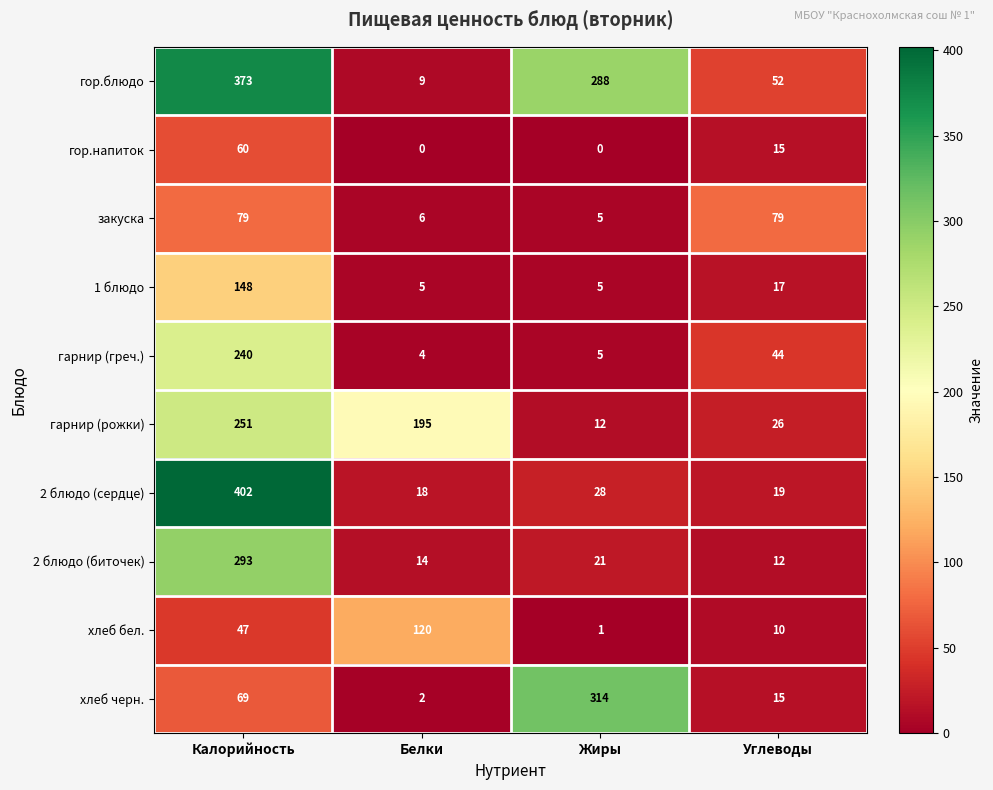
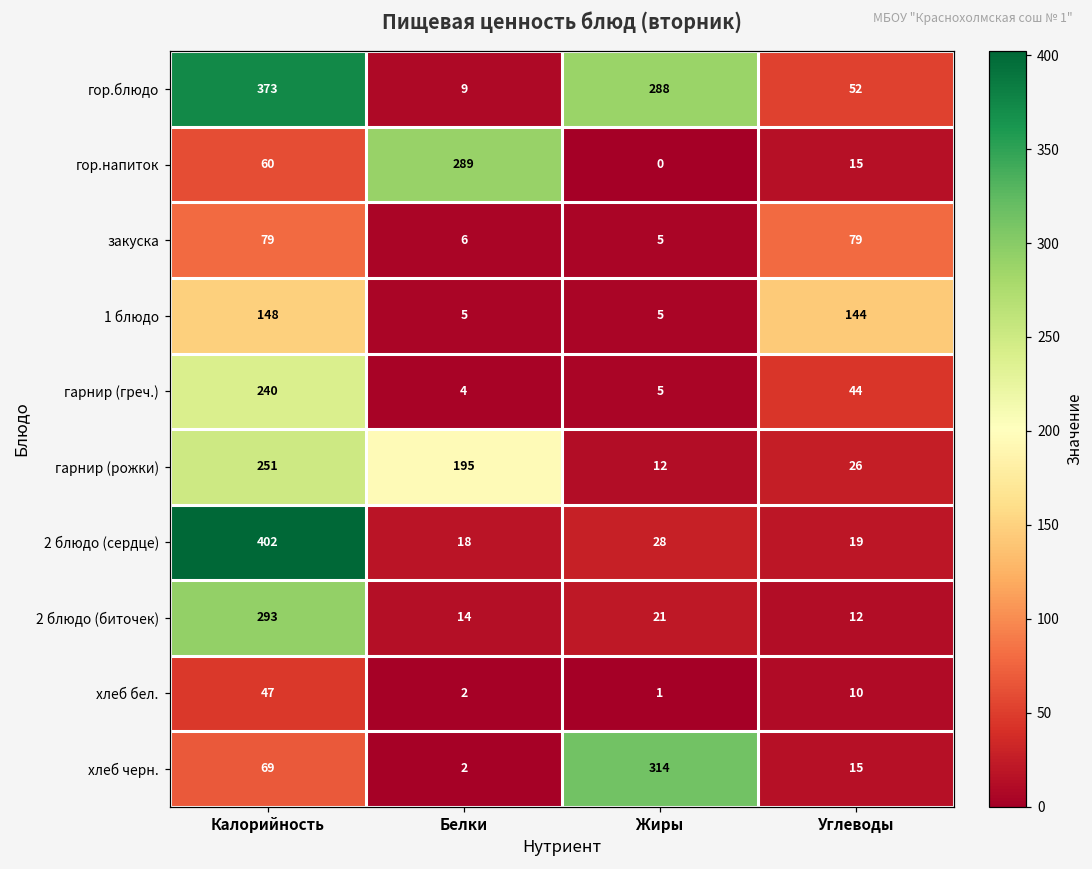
  {
    "гор.блюдо": {
      "Калорийность": 373,
      "Белки": 9,
      "Жиры": 288,
      "Углеводы": 52
    },
    "гор.напиток": {
      "Калорийность": 60,
-     "Белки": 0,
+     "Белки": 289,
      "Жиры": 0,
      "Углеводы": 15
    },
    "закуска": {
      "Калорийность": 79,
      "Белки": 6,
      "Жиры": 5,
      "Углеводы": 79
    },
    "1 блюдо": {
      "Калорийность": 148,
      "Белки": 5,
      "Жиры": 5,
-     "Углеводы": 17
+     "Углеводы": 144
    },
    "гарнир (греч.)": {
      "Калорийность": 240,
      "Белки": 4,
      "Жиры": 5,
      "Углеводы": 44
    },
    "гарнир (рожки)": {
      "Калорийность": 251,
      "Белки": 195,
      "Жиры": 12,
      "Углеводы": 26
    },
    "2 блюдо (сердце)": {
      "Калорийность": 402,
      "Белки": 18,
      "Жиры": 28,
      "Углеводы": 19
    },
    "2 блюдо (биточек)": {
      "Калорийность": 293,
      "Белки": 14,
      "Жиры": 21,
      "Углеводы": 12
    },
    "хлеб бел.": {
      "Калорийность": 47,
-     "Белки": 120,
+     "Белки": 2,
      "Жиры": 1,
      "Углеводы": 10
    },
    "хлеб черн.": {
      "Калорийность": 69,
      "Белки": 2,
      "Жиры": 314,
      "Углеводы": 15
    }
  }
